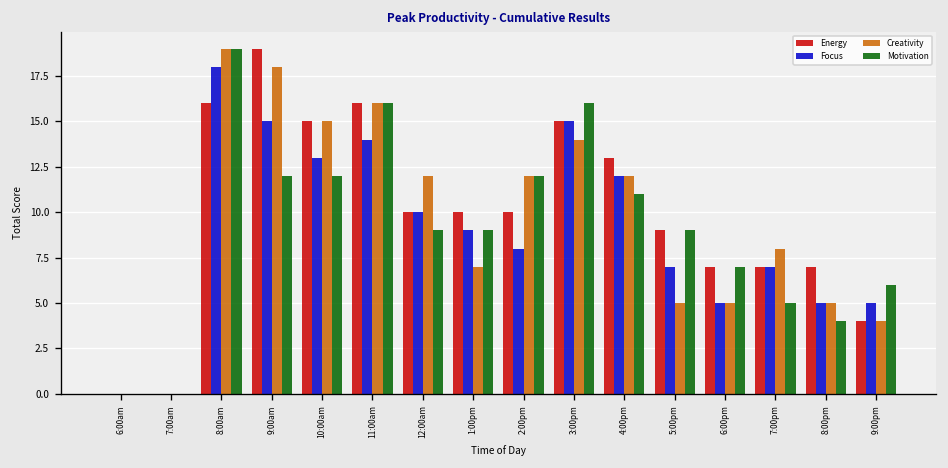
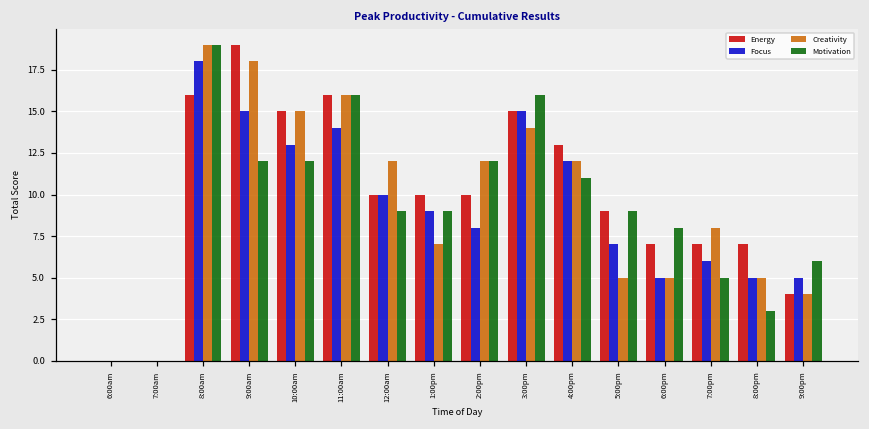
  {
    "Energy": {
      "6:00am": 0,
      "7:00am": 0,
      "8:00am": 16,
      "9:00am": 19,
      "10:00am": 15,
      "11:00am": 16,
      "12:00am": 10,
      "1:00pm": 10,
      "2:00pm": 10,
      "3:00pm": 15,
      "4:00pm": 13,
      "5:00pm": 9,
      "6:00pm": 7,
      "7:00pm": 7,
      "8:00pm": 7,
      "9:00pm": 4
    },
    "Focus": {
      "6:00am": 0,
      "7:00am": 0,
      "8:00am": 18,
      "9:00am": 15,
      "10:00am": 13,
      "11:00am": 14,
      "12:00am": 10,
      "1:00pm": 9,
      "2:00pm": 8,
      "3:00pm": 15,
      "4:00pm": 12,
      "5:00pm": 7,
      "6:00pm": 5,
-     "7:00pm": 7,
+     "7:00pm": 6,
      "8:00pm": 5,
      "9:00pm": 5
    },
    "Creativity": {
      "6:00am": 0,
      "7:00am": 0,
      "8:00am": 19,
      "9:00am": 18,
      "10:00am": 15,
      "11:00am": 16,
      "12:00am": 12,
      "1:00pm": 7,
      "2:00pm": 12,
      "3:00pm": 14,
      "4:00pm": 12,
      "5:00pm": 5,
      "6:00pm": 5,
      "7:00pm": 8,
      "8:00pm": 5,
      "9:00pm": 4
    },
    "Motivation": {
      "6:00am": 0,
      "7:00am": 0,
      "8:00am": 19,
      "9:00am": 12,
      "10:00am": 12,
      "11:00am": 16,
      "12:00am": 9,
      "1:00pm": 9,
      "2:00pm": 12,
      "3:00pm": 16,
      "4:00pm": 11,
      "5:00pm": 9,
-     "6:00pm": 7,
+     "6:00pm": 8,
      "7:00pm": 5,
-     "8:00pm": 4,
+     "8:00pm": 3,
      "9:00pm": 6
    }
  }
